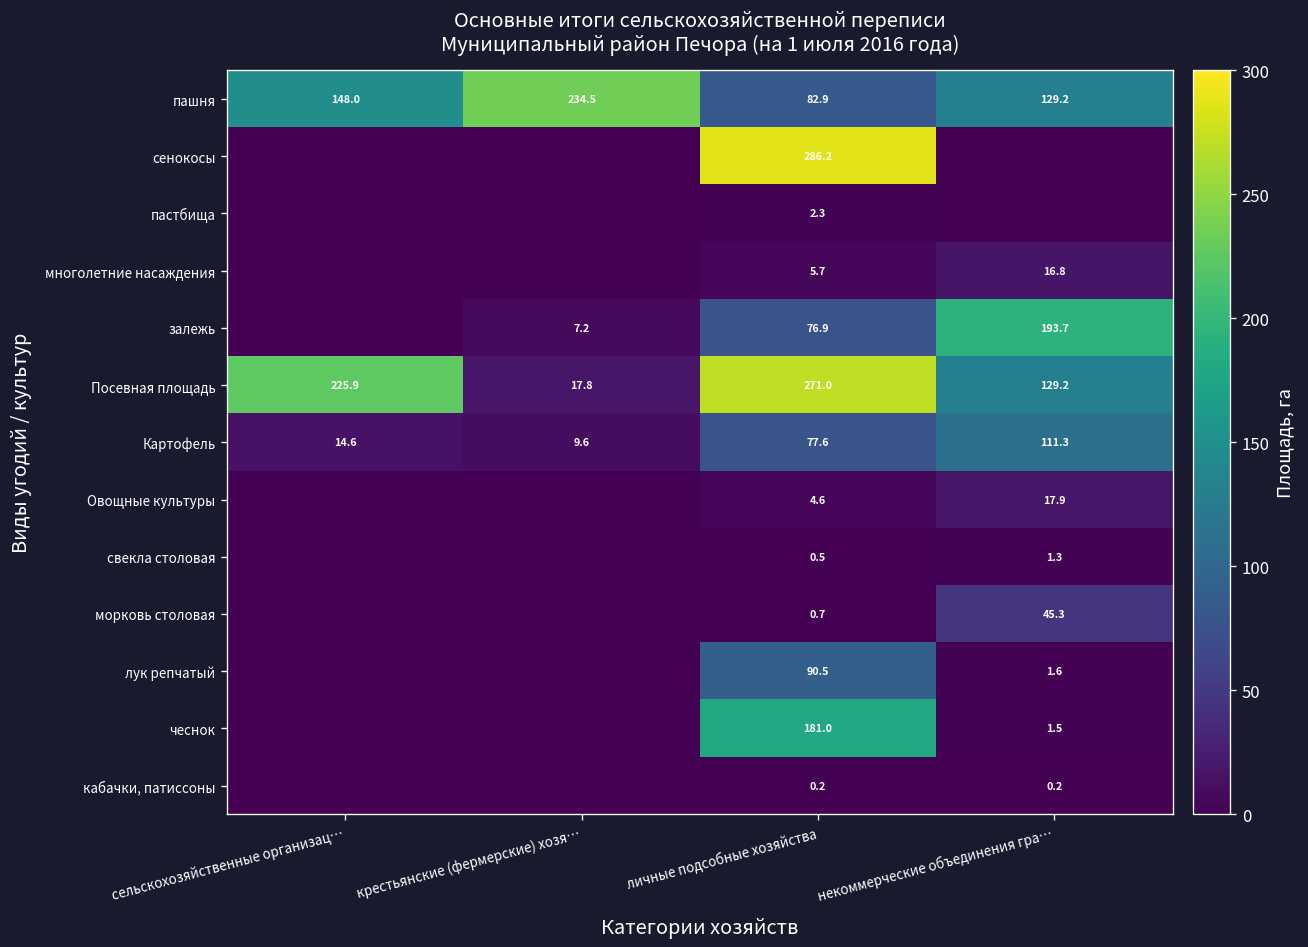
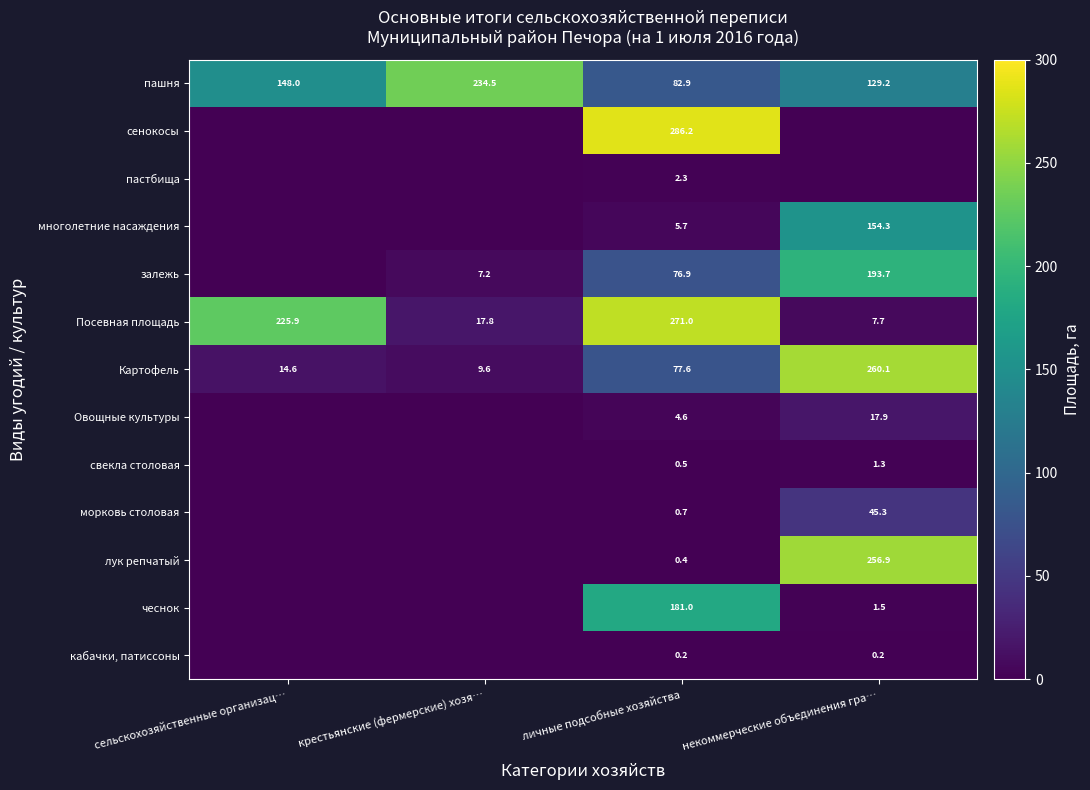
  {
    "пашня": {
      "сельскохозяйственные организац…": 148.0,
      "крестьянские (фермерские) хозя…": 234.5,
      "личные подсобные хозяйства": 82.9,
      "некоммерческие объединения гра…": 129.2
    },
    "сенокосы": {
      "личные подсобные хозяйства": 286.2
    },
    "пастбища": {
      "личные подсобные хозяйства": 2.3
    },
    "многолетние насаждения": {
      "личные подсобные хозяйства": 5.7,
-     "некоммерческие объединения гра…": 16.8
+     "некоммерческие объединения гра…": 154.3
    },
    "залежь": {
      "крестьянские (фермерские) хозя…": 7.2,
      "личные подсобные хозяйства": 76.9,
      "некоммерческие объединения гра…": 193.7
    },
    "Посевная площадь": {
      "сельскохозяйственные организац…": 225.9,
      "крестьянские (фермерские) хозя…": 17.8,
      "личные подсобные хозяйства": 271.0,
-     "некоммерческие объединения гра…": 129.2
+     "некоммерческие объединения гра…": 7.7
    },
    "Картофель": {
      "сельскохозяйственные организац…": 14.6,
      "крестьянские (фермерские) хозя…": 9.6,
      "личные подсобные хозяйства": 77.6,
-     "некоммерческие объединения гра…": 111.3
+     "некоммерческие объединения гра…": 260.1
    },
    "Овощные культуры": {
      "личные подсобные хозяйства": 4.6,
      "некоммерческие объединения гра…": 17.9
    },
    "свекла столовая": {
      "личные подсобные хозяйства": 0.5,
      "некоммерческие объединения гра…": 1.3
    },
    "морковь столовая": {
      "личные подсобные хозяйства": 0.7,
      "некоммерческие объединения гра…": 45.3
    },
    "лук репчатый": {
-     "личные подсобные хозяйства": 90.5,
-     "некоммерческие объединения гра…": 1.6
+     "личные подсобные хозяйства": 0.4,
+     "некоммерческие объединения гра…": 256.9
    },
    "чеснок": {
      "личные подсобные хозяйства": 181.0,
      "некоммерческие объединения гра…": 1.5
    },
    "кабачки, патиссоны": {
      "личные подсобные хозяйства": 0.2,
      "некоммерческие объединения гра…": 0.2
    }
  }
